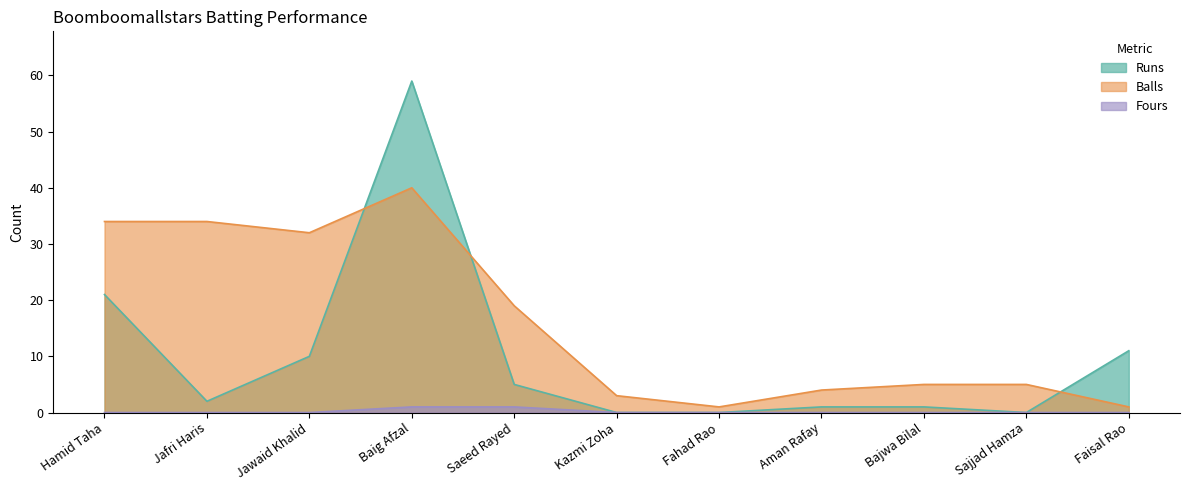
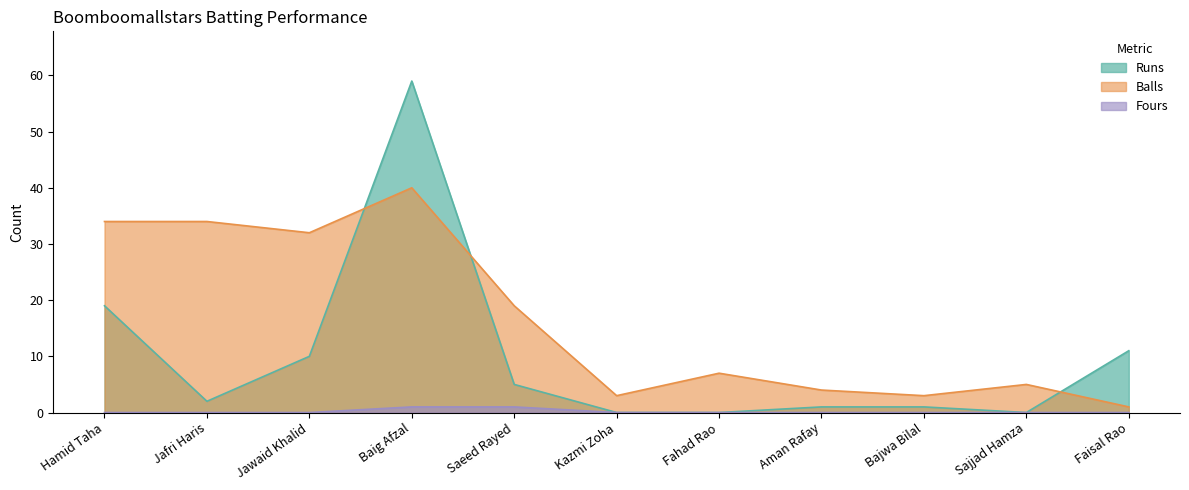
  {
    "Runs": {
-     "Hamid Taha": 21,
+     "Hamid Taha": 19,
      "Jafri Haris": 2,
      "Jawaid Khalid": 10,
      "Baig Afzal": 59,
      "Saeed Rayed": 5,
      "Aman Rafay": 1,
      "Bajwa Bilal": 1,
      "Faisal Rao": 11
    },
    "Balls": {
      "Hamid Taha": 34,
      "Jafri Haris": 34,
      "Jawaid Khalid": 32,
      "Baig Afzal": 40,
      "Saeed Rayed": 19,
      "Kazmi Zoha": 3,
-     "Fahad Rao": 1,
+     "Fahad Rao": 7,
      "Aman Rafay": 4,
-     "Bajwa Bilal": 5,
+     "Bajwa Bilal": 3,
      "Sajjad Hamza": 5,
      "Faisal Rao": 1
    },
    "Fours": {
      "Hamid Taha": 0,
      "Jafri Haris": 0,
      "Jawaid Khalid": 0,
      "Baig Afzal": 1,
      "Saeed Rayed": 1,
      "Aman Rafay": 0,
      "Bajwa Bilal": 0,
      "Faisal Rao": 0
    }
  }
